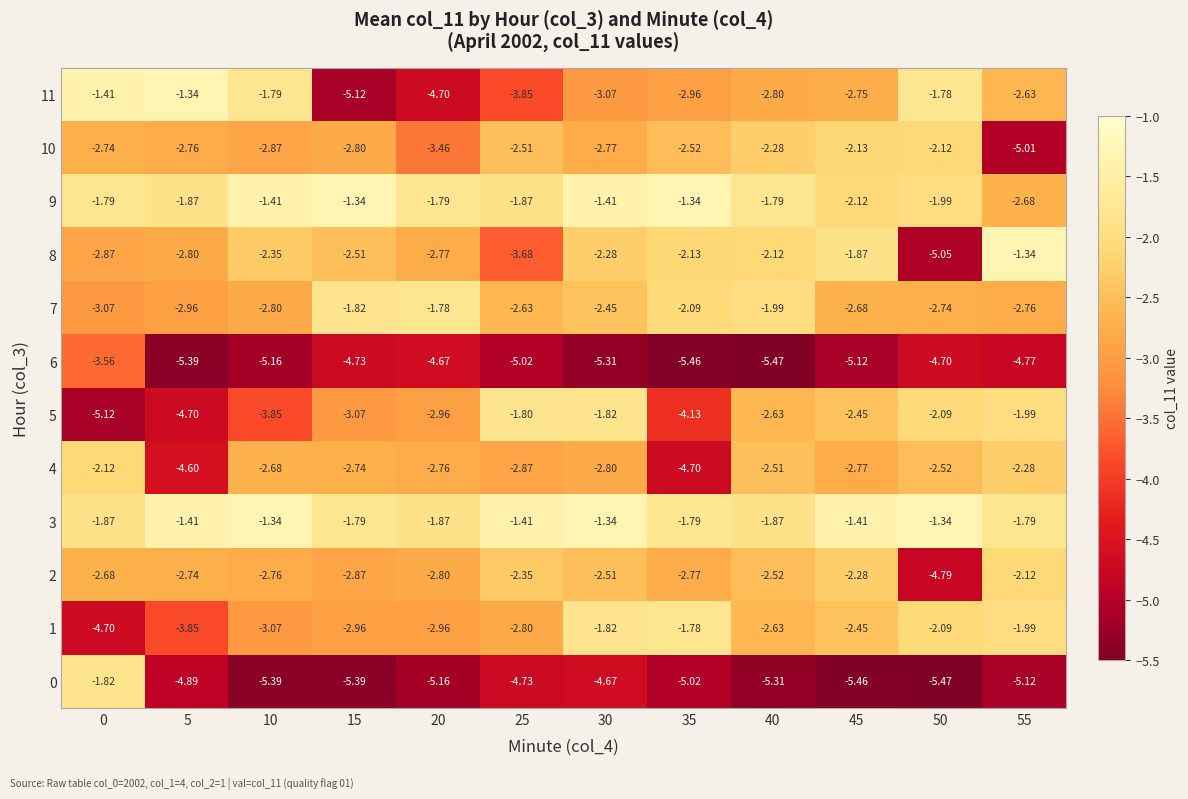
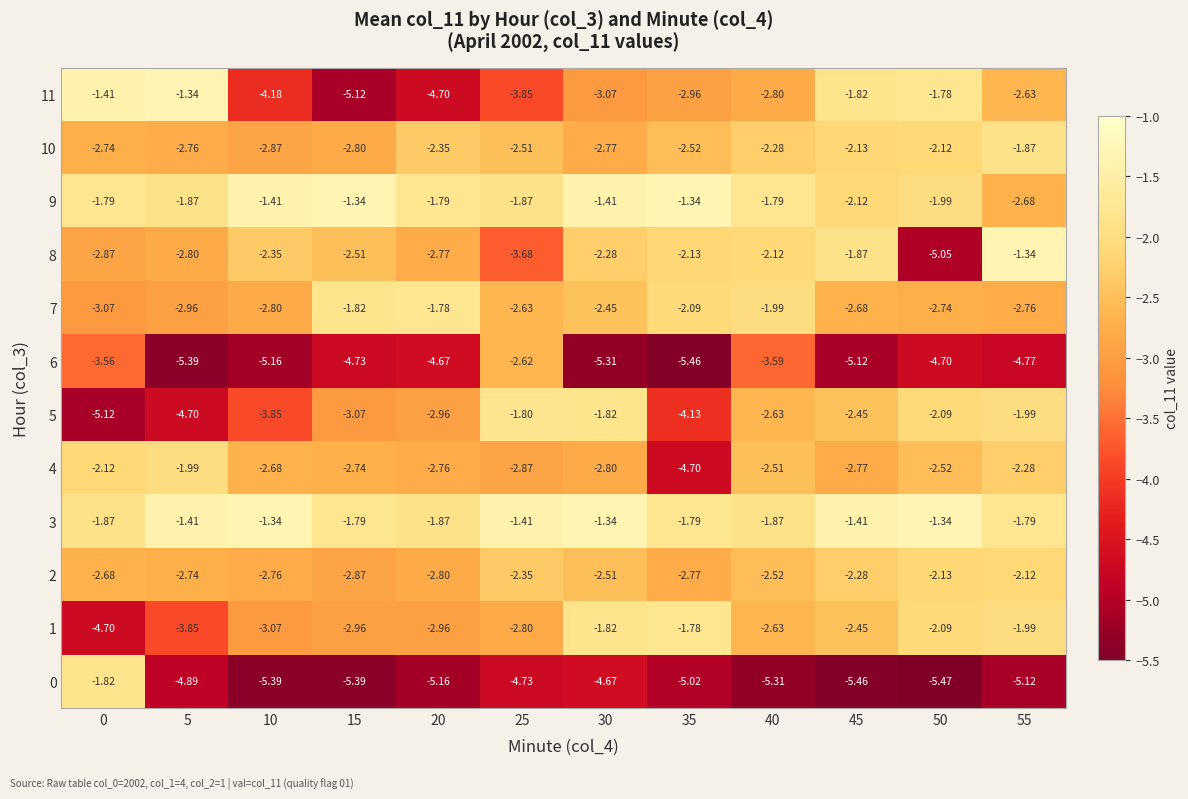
  {
    "11": {
      "0": -1.41,
      "5": -1.34,
-     "10": -1.79,
+     "10": -4.18,
      "15": -5.12,
      "20": -4.70,
      "25": -3.85,
      "30": -3.07,
      "35": -2.96,
      "40": -2.80,
-     "45": -2.75,
+     "45": -1.82,
      "50": -1.78,
      "55": -2.63
    },
    "10": {
      "0": -2.74,
      "5": -2.76,
      "10": -2.87,
      "15": -2.80,
-     "20": -3.46,
+     "20": -2.35,
      "25": -2.51,
      "30": -2.77,
      "35": -2.52,
      "40": -2.28,
      "45": -2.13,
      "50": -2.12,
-     "55": -5.01
+     "55": -1.87
    },
    "9": {
      "0": -1.79,
      "5": -1.87,
      "10": -1.41,
      "15": -1.34,
      "20": -1.79,
      "25": -1.87,
      "30": -1.41,
      "35": -1.34,
      "40": -1.79,
      "45": -2.12,
      "50": -1.99,
      "55": -2.68
    },
    "8": {
      "0": -2.87,
      "5": -2.80,
      "10": -2.35,
      "15": -2.51,
      "20": -2.77,
      "25": -3.68,
      "30": -2.28,
      "35": -2.13,
      "40": -2.12,
      "45": -1.87,
      "50": -5.05,
      "55": -1.34
    },
    "7": {
      "0": -3.07,
      "5": -2.96,
      "10": -2.80,
      "15": -1.82,
      "20": -1.78,
      "25": -2.63,
      "30": -2.45,
      "35": -2.09,
      "40": -1.99,
      "45": -2.68,
      "50": -2.74,
      "55": -2.76
    },
    "6": {
      "0": -3.56,
      "5": -5.39,
      "10": -5.16,
      "15": -4.73,
      "20": -4.67,
-     "25": -5.02,
+     "25": -2.62,
      "30": -5.31,
      "35": -5.46,
-     "40": -5.47,
+     "40": -3.59,
      "45": -5.12,
      "50": -4.70,
      "55": -4.77
    },
    "5": {
      "0": -5.12,
      "5": -4.70,
      "10": -3.85,
      "15": -3.07,
      "20": -2.96,
      "25": -1.80,
      "30": -1.82,
      "35": -4.13,
      "40": -2.63,
      "45": -2.45,
      "50": -2.09,
      "55": -1.99
    },
    "4": {
      "0": -2.12,
-     "5": -4.60,
+     "5": -1.99,
      "10": -2.68,
      "15": -2.74,
      "20": -2.76,
      "25": -2.87,
      "30": -2.80,
      "35": -4.70,
      "40": -2.51,
      "45": -2.77,
      "50": -2.52,
      "55": -2.28
    },
    "3": {
      "0": -1.87,
      "5": -1.41,
      "10": -1.34,
      "15": -1.79,
      "20": -1.87,
      "25": -1.41,
      "30": -1.34,
      "35": -1.79,
      "40": -1.87,
      "45": -1.41,
      "50": -1.34,
      "55": -1.79
    },
    "2": {
      "0": -2.68,
      "5": -2.74,
      "10": -2.76,
      "15": -2.87,
      "20": -2.80,
      "25": -2.35,
      "30": -2.51,
      "35": -2.77,
      "40": -2.52,
      "45": -2.28,
-     "50": -4.79,
+     "50": -2.13,
      "55": -2.12
    },
    "1": {
      "0": -4.70,
      "5": -3.85,
      "10": -3.07,
      "15": -2.96,
      "20": -2.96,
      "25": -2.80,
      "30": -1.82,
      "35": -1.78,
      "40": -2.63,
      "45": -2.45,
      "50": -2.09,
      "55": -1.99
    },
    "0": {
      "0": -1.82,
      "5": -4.89,
      "10": -5.39,
      "15": -5.39,
      "20": -5.16,
      "25": -4.73,
      "30": -4.67,
      "35": -5.02,
      "40": -5.31,
      "45": -5.46,
      "50": -5.47,
      "55": -5.12
    }
  }
